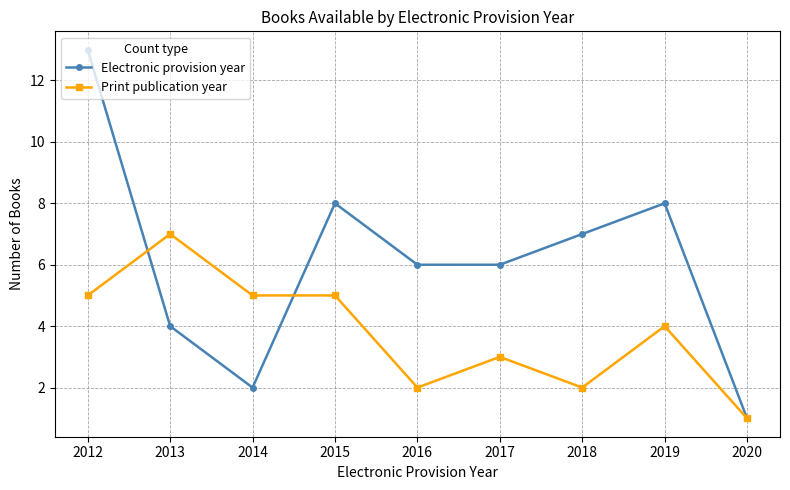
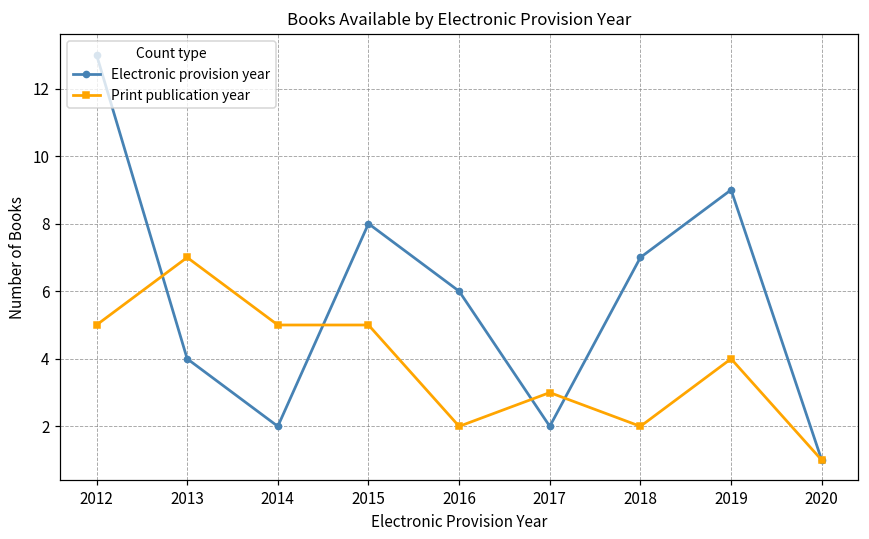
  {
    "Electronic provision year": {
      "2013": 4,
      "2014": 2,
      "2015": 8,
      "2016": 6,
-     "2017": 6,
+     "2017": 2,
      "2018": 7,
-     "2019": 8
+     "2019": 9
    },
    "Print publication year": {
      "2012": 5,
      "2013": 7,
      "2014": 5,
      "2015": 5,
      "2016": 2,
      "2017": 3,
      "2018": 2,
      "2019": 4
    }
  }
